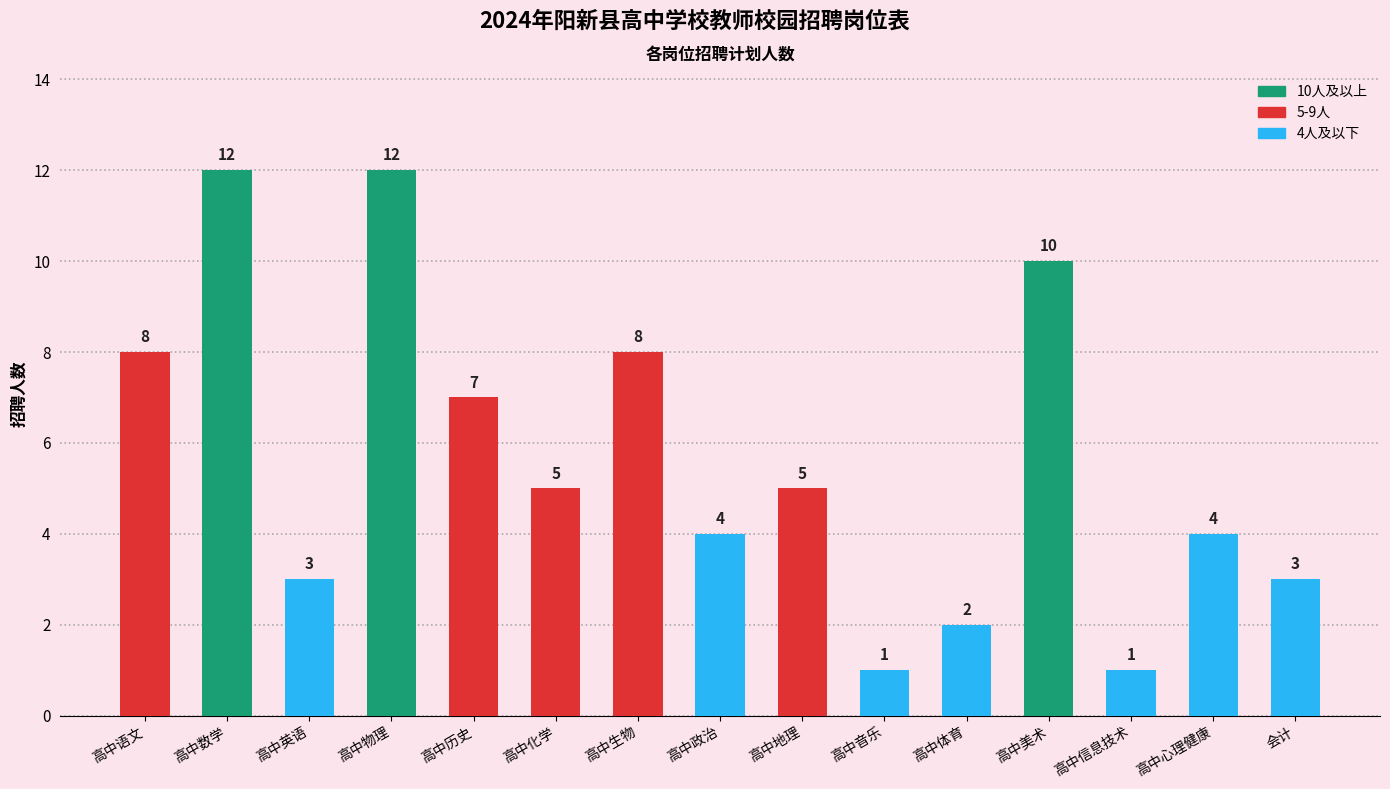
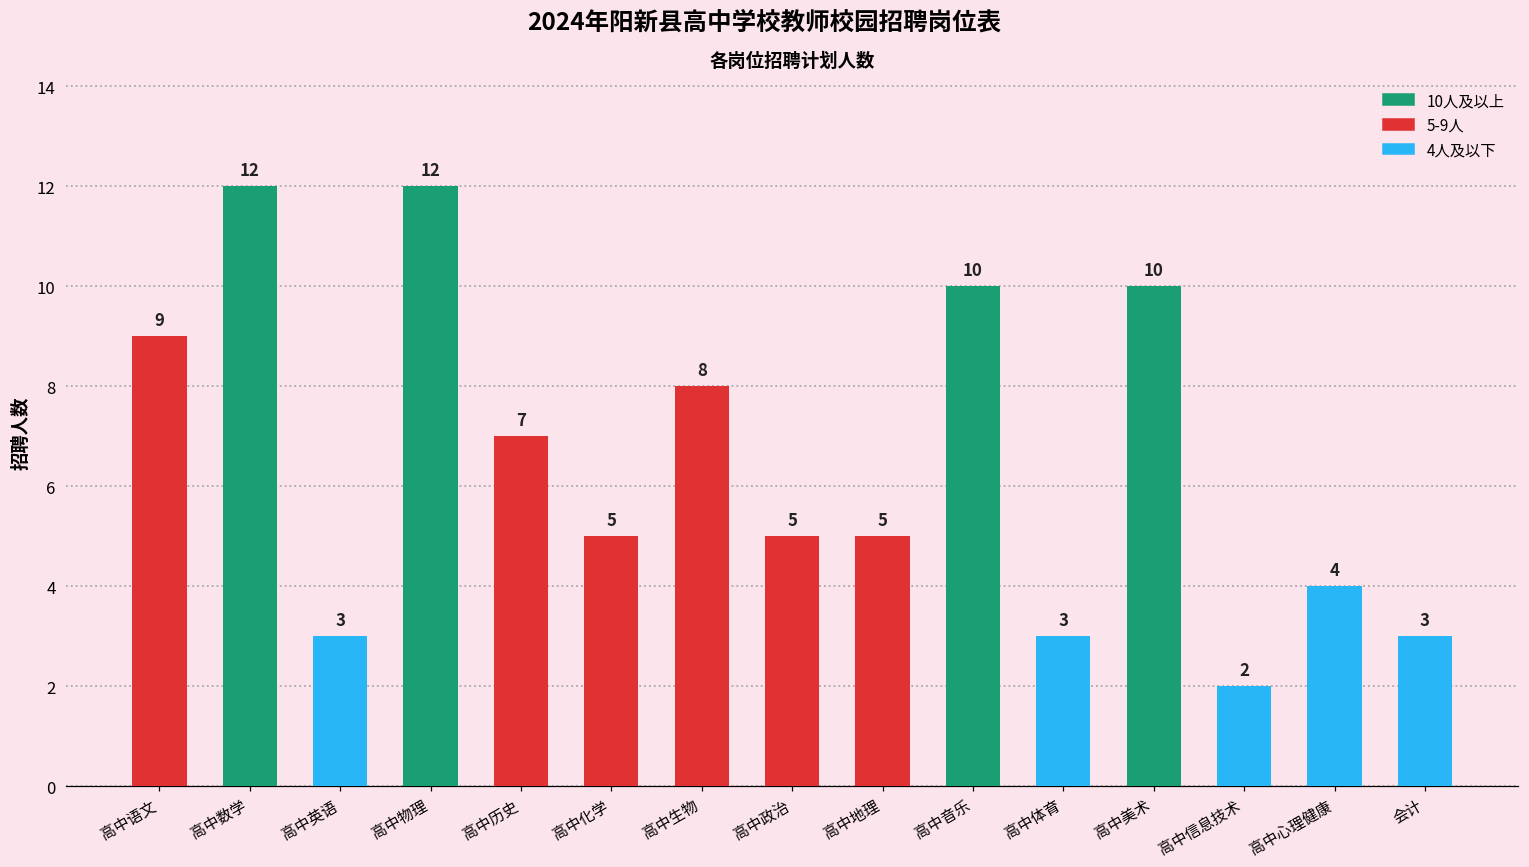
  {
-   "高中语文": 8,
+   "高中语文": 9,
    "高中数学": 12,
    "高中英语": 3,
    "高中物理": 12,
    "高中历史": 7,
    "高中化学": 5,
    "高中生物": 8,
-   "高中政治": 4,
+   "高中政治": 5,
    "高中地理": 5,
-   "高中音乐": 1,
-   "高中体育": 2,
+   "高中音乐": 10,
+   "高中体育": 3,
    "高中美术": 10,
-   "高中信息技术": 1,
+   "高中信息技术": 2,
    "高中心理健康": 4,
    "会计": 3
  }
